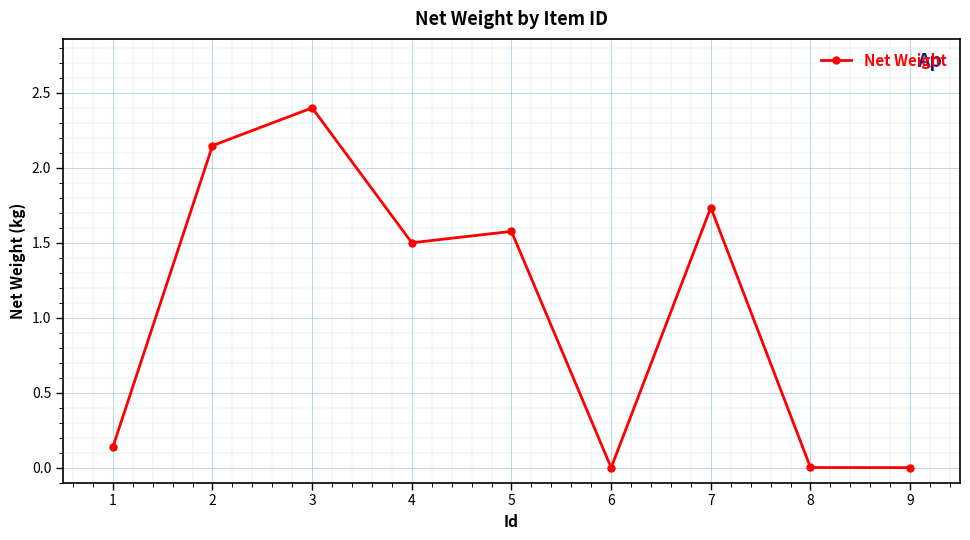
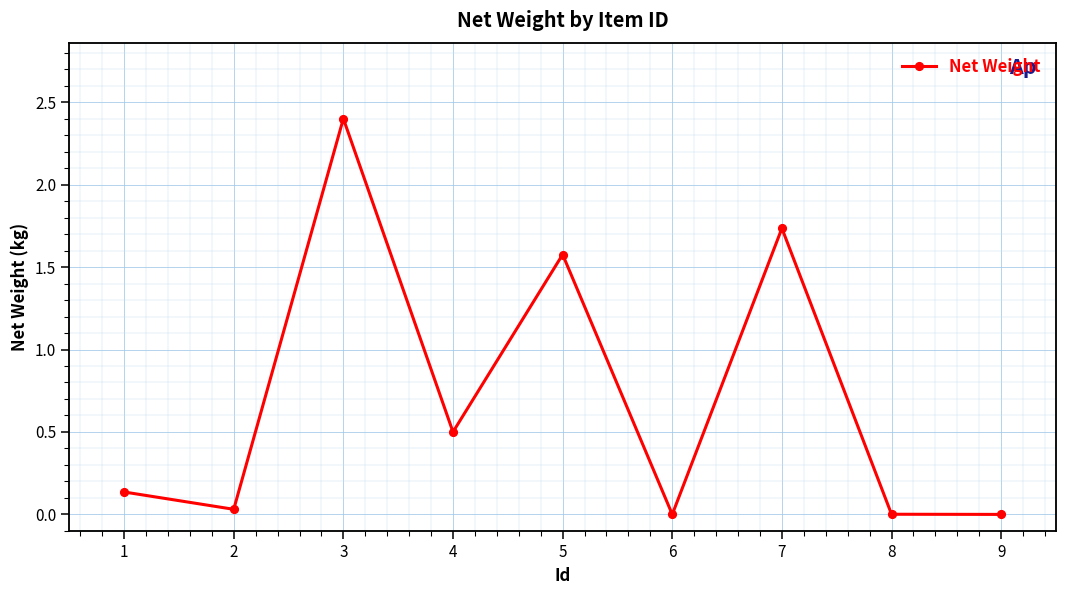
  {
    "1": 0.14,
-   "2": 2.15,
+   "2": 0.03,
    "3": 2.40,
-   "4": 1.5,
+   "4": 0.5,
    "5": 1.58,
    "6": 0.00,
    "7": 1.74,
    "8": 0.00,
    "9": 0.00
  }
